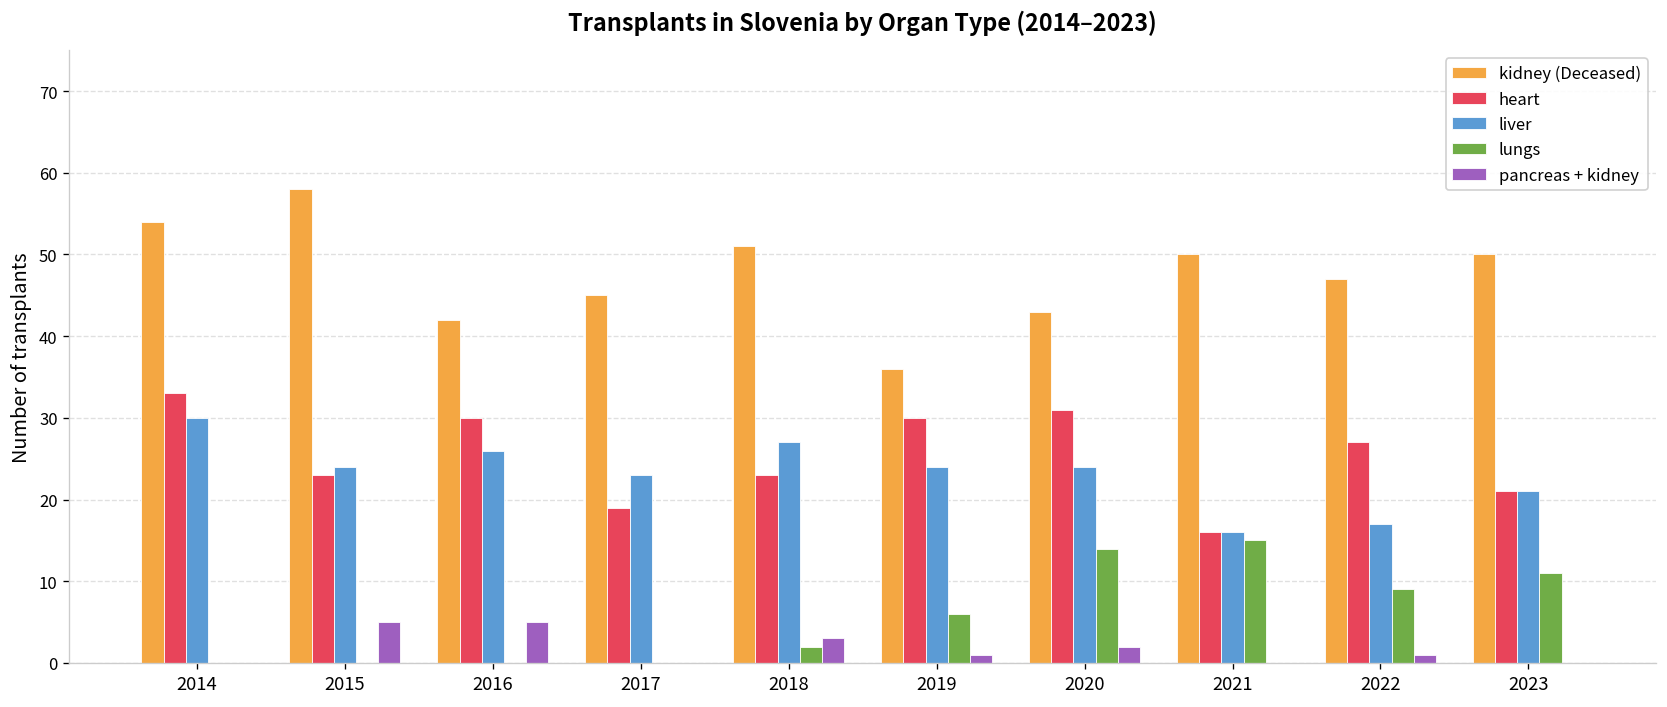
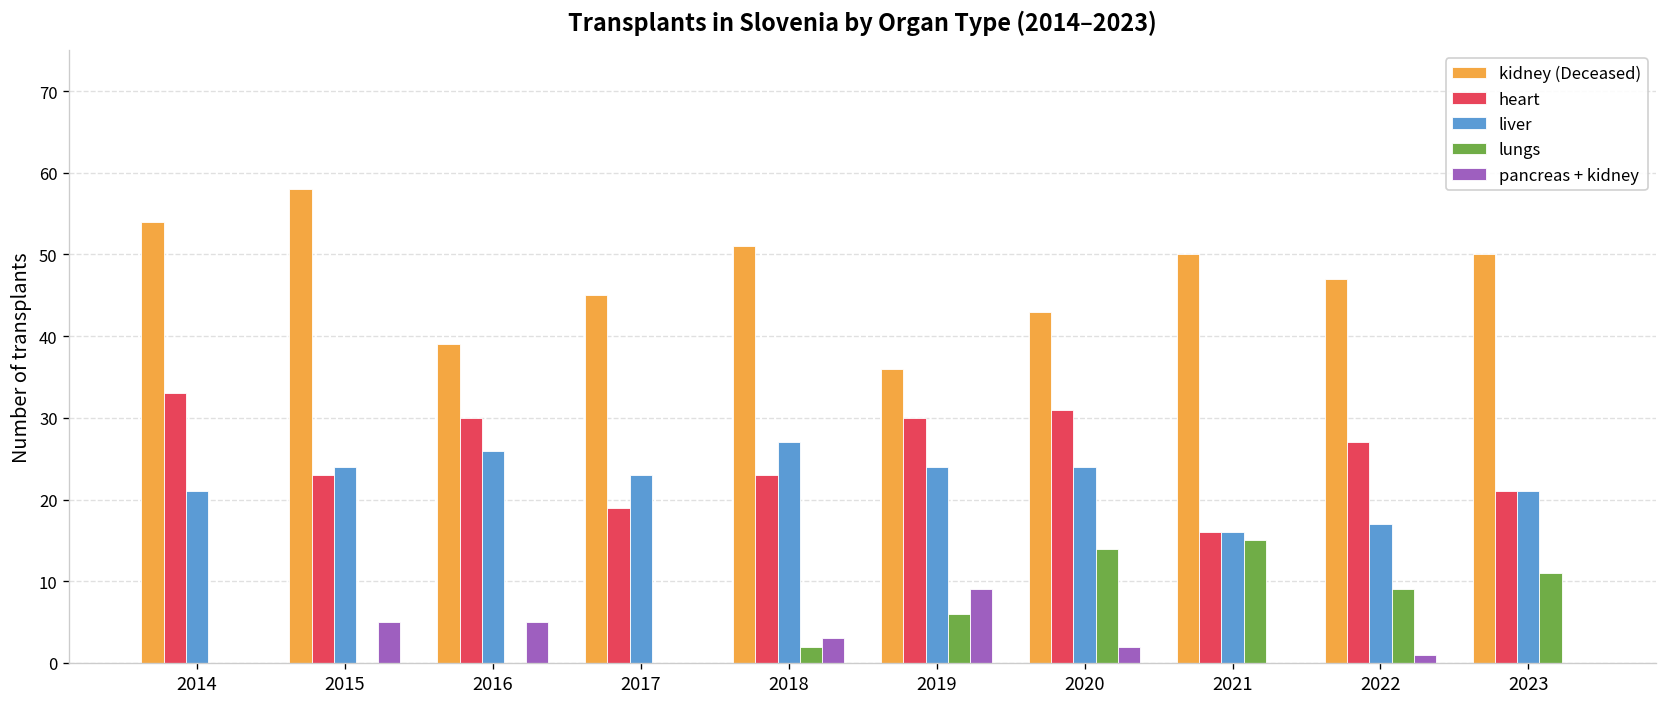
  {
    "kidney (Deceased)": {
      "2014": 54,
      "2015": 58,
-     "2016": 42,
+     "2016": 39,
      "2017": 45,
      "2018": 51,
      "2019": 36,
      "2020": 43,
      "2021": 50,
      "2022": 47,
      "2023": 50
    },
    "heart": {
      "2014": 33,
      "2015": 23,
      "2016": 30,
      "2017": 19,
      "2018": 23,
      "2019": 30,
      "2020": 31,
      "2021": 16,
      "2022": 27,
      "2023": 21
    },
    "liver": {
-     "2014": 30,
+     "2014": 21,
      "2015": 24,
      "2016": 26,
      "2017": 23,
      "2018": 27,
      "2019": 24,
      "2020": 24,
      "2021": 16,
      "2022": 17,
      "2023": 21
    },
    "lungs": {
      "2014": 0,
      "2015": 0,
      "2016": 0,
      "2017": 0,
      "2018": 2,
      "2019": 6,
      "2020": 14,
      "2021": 15,
      "2022": 9,
      "2023": 11
    },
    "pancreas + kidney": {
      "2014": 0,
      "2015": 5,
      "2016": 5,
      "2017": 0,
      "2018": 3,
-     "2019": 1,
+     "2019": 9,
      "2020": 2,
      "2021": 0,
      "2022": 1,
      "2023": 0
    }
  }
